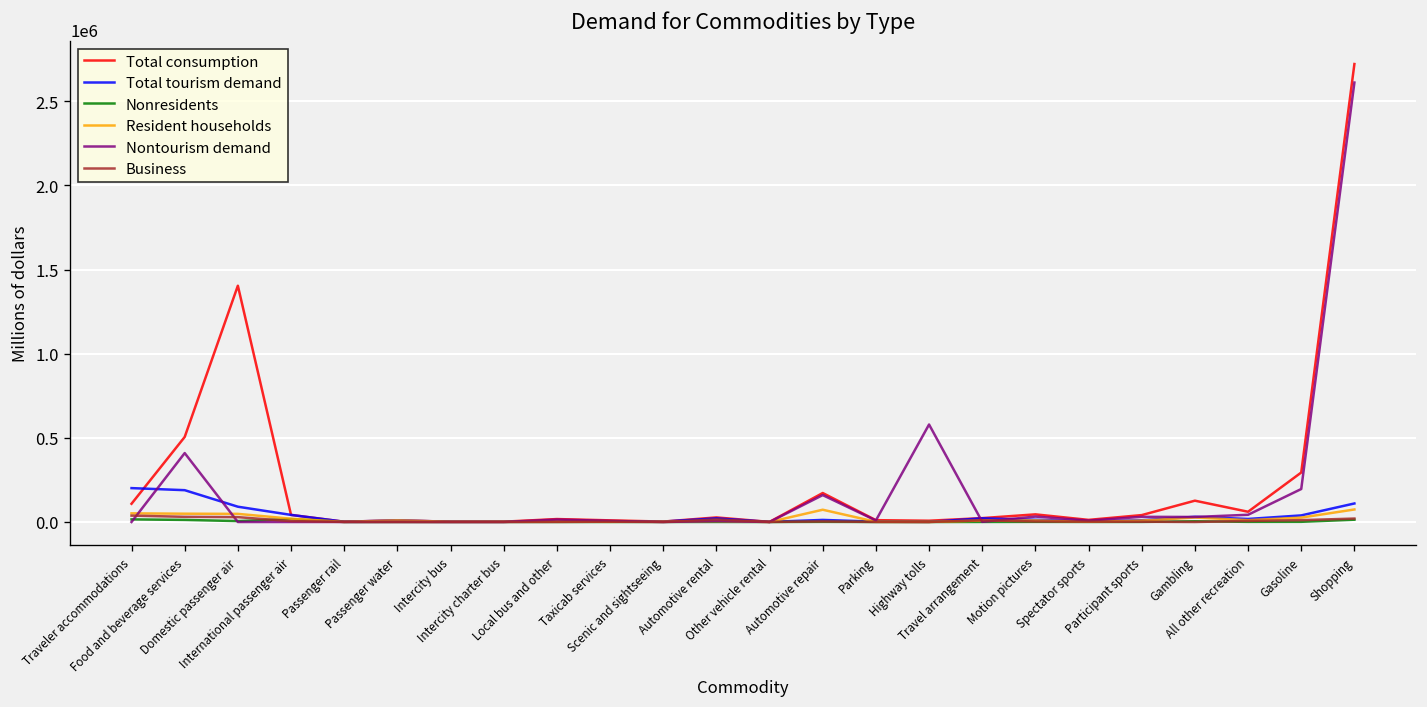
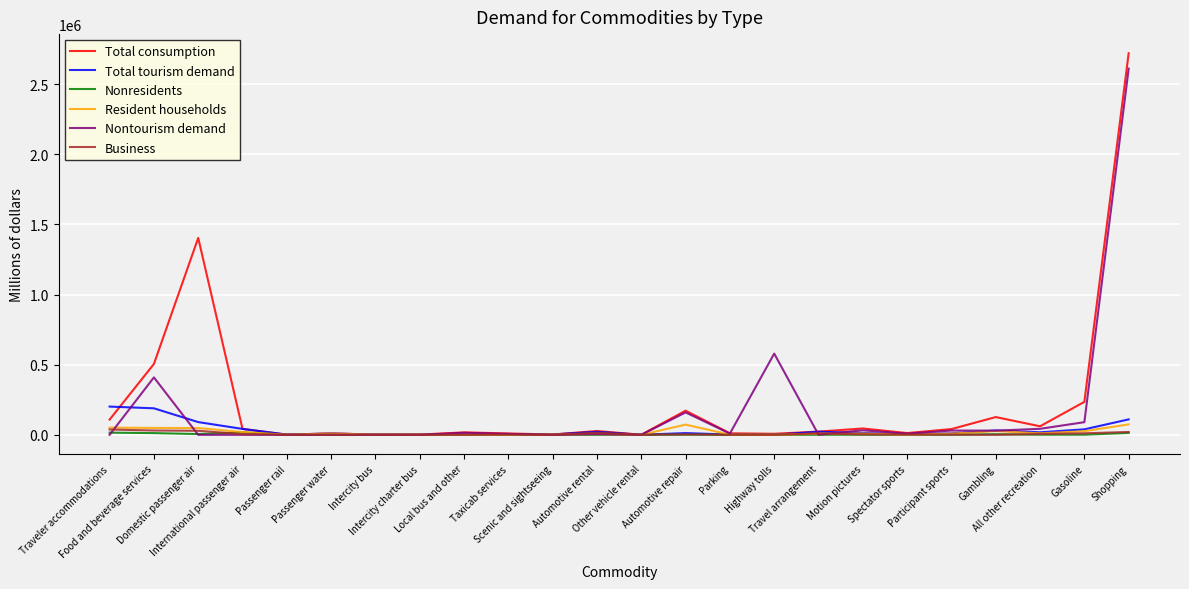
  {
    "Total consumption": {
      "Traveler accommodations": 110000,
      "Food and beverage services": 510000,
      "Domestic passenger air": 1400000,
      "Gambling": 130000,
-     "Gasoline": 290000,
+     "Gasoline": 240000,
      "Shopping": 2720000
    },
    "Total tourism demand": {
      "Traveler accommodations": 200000,
      "Food and beverage services": 190000,
      "Domestic passenger air": 90000,
      "Shopping": 110000
    },
    "Nonresidents": {
      "Food and beverage services": 10000
    },
    "Resident households": {
      "Food and beverage services": 50000,
      "Domestic passenger air": 50000,
      "Automotive repair": 70000,
      "Shopping": 70000
    },
    "Nontourism demand": {
      "Food and beverage services": 410000,
      "Highway tolls": 580000,
-     "Gasoline": 200000,
+     "Gasoline": 90000,
      "Shopping": 2610000
    },
    "Business": {
      "Food and beverage services": 30000,
      "Domestic passenger air": 30000
    }
  }
